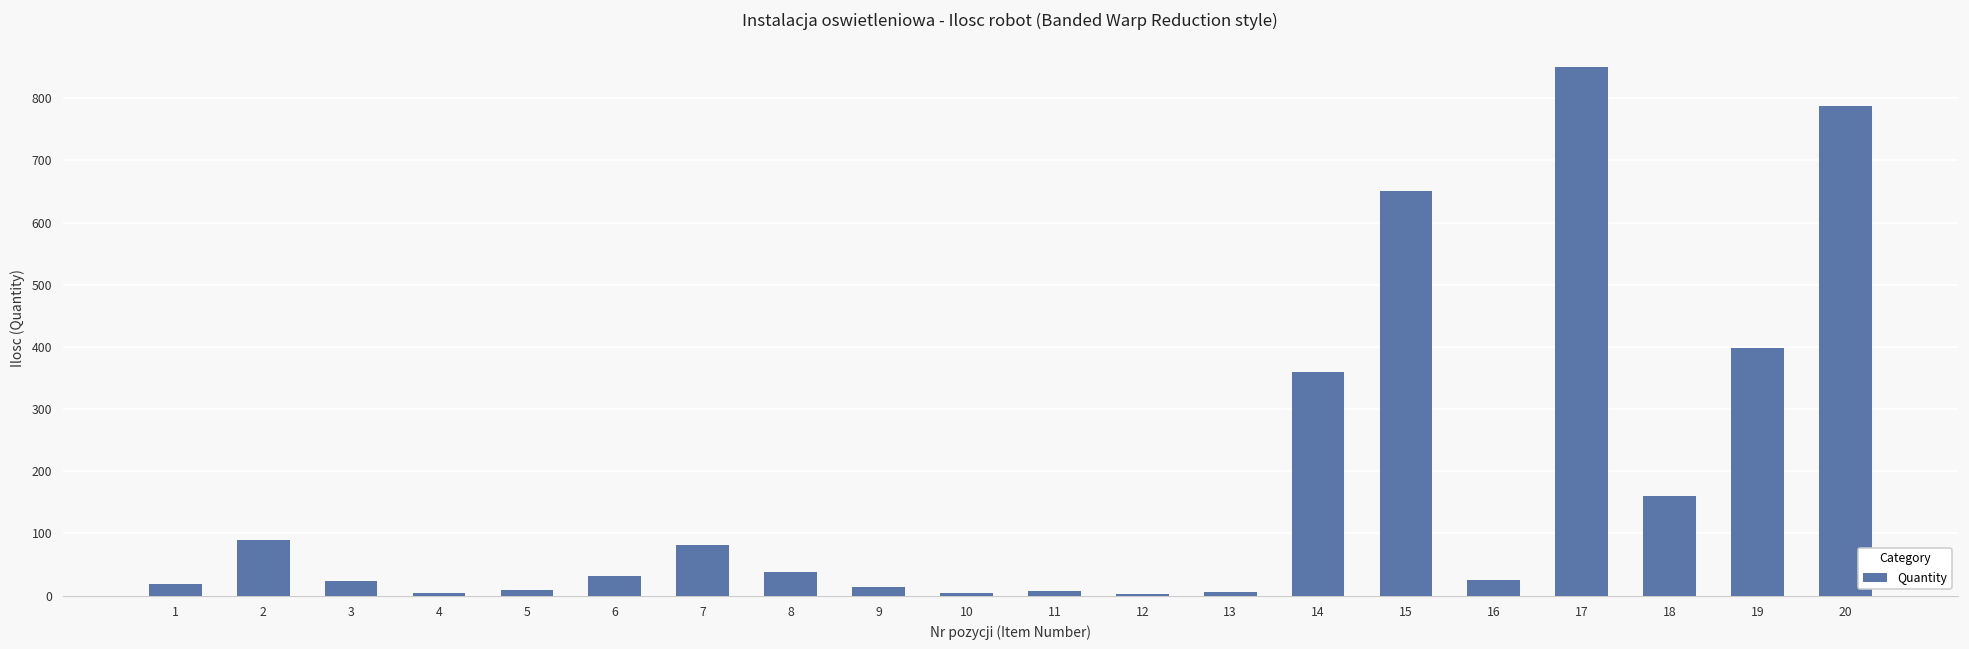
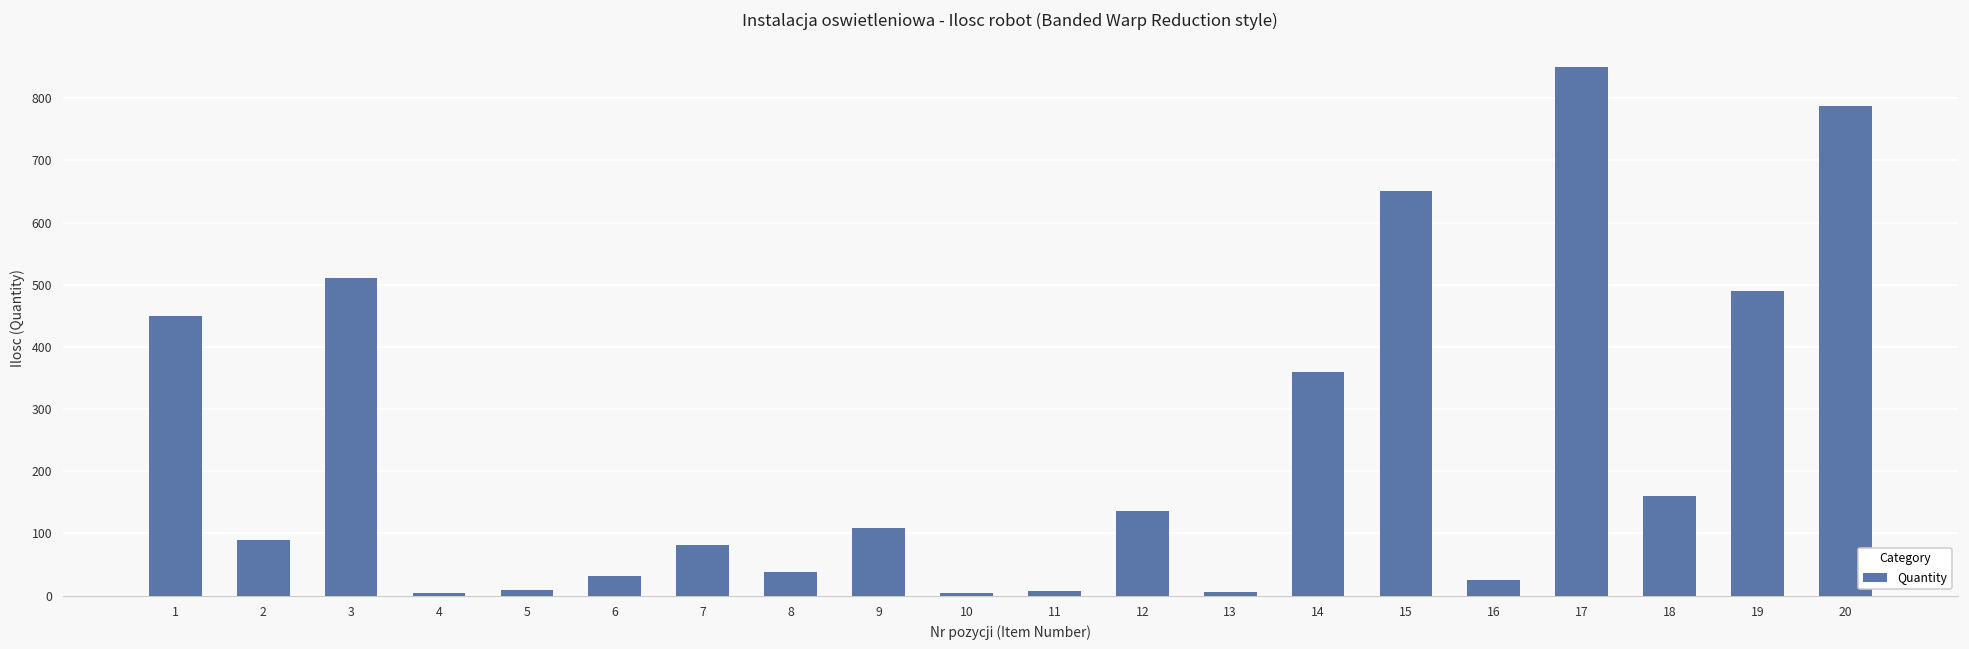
  {
-   "1": 20,
+   "1": 450,
    "2": 90,
-   "3": 20,
+   "3": 510,
    "5": 10,
    "6": 30,
    "7": 80,
    "8": 40,
-   "9": 10,
+   "9": 110,
    "11": 10,
-   "12": 0,
+   "12": 140,
    "13": 10,
    "14": 360,
    "15": 650,
    "16": 30,
    "17": 850,
    "18": 160,
-   "19": 400,
+   "19": 490,
    "20": 790
  }
